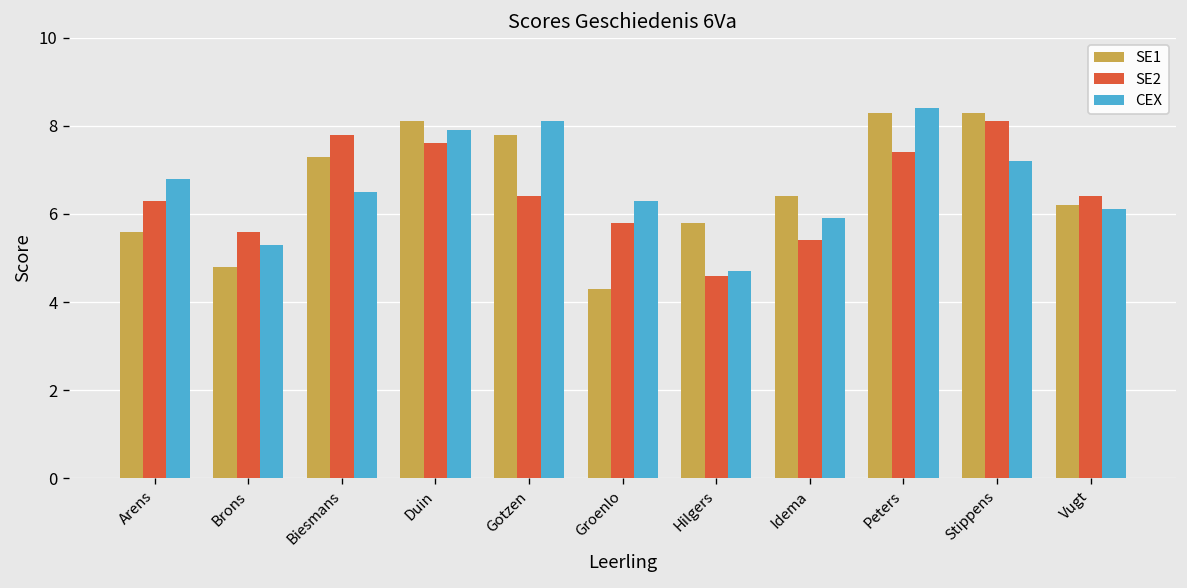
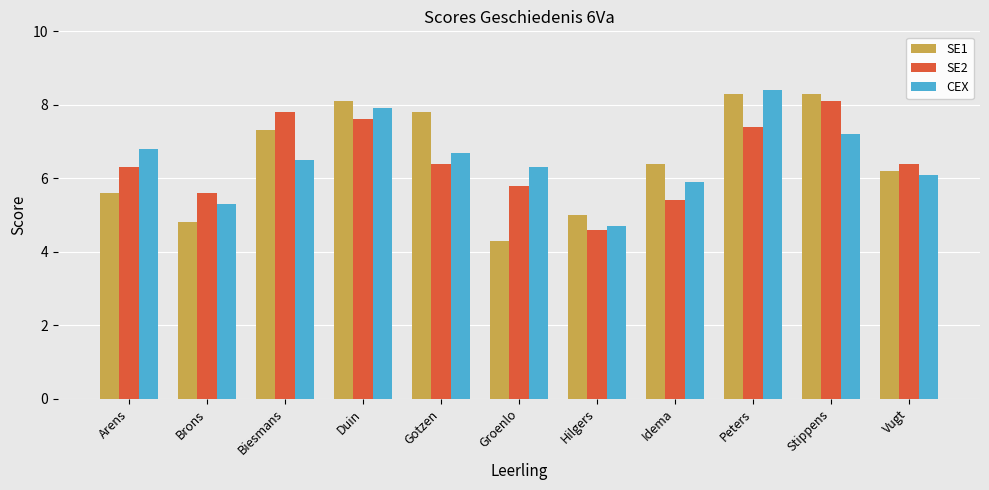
  {
    "SE1": {
      "Arens": 5.6,
      "Brons": 4.8,
      "Biesmans": 7.3,
      "Duin": 8.1,
      "Gotzen": 7.8,
      "Groenlo": 4.3,
-     "Hilgers": 5.8,
+     "Hilgers": 5.0,
      "Idema": 6.4,
      "Peters": 8.3,
      "Stippens": 8.3,
      "Vugt": 6.2
    },
    "SE2": {
      "Arens": 6.3,
      "Brons": 5.6,
      "Biesmans": 7.8,
      "Duin": 7.6,
      "Gotzen": 6.4,
      "Groenlo": 5.8,
      "Hilgers": 4.6,
      "Idema": 5.4,
      "Peters": 7.4,
      "Stippens": 8.1,
      "Vugt": 6.4
    },
    "CEX": {
      "Arens": 6.8,
      "Brons": 5.3,
      "Biesmans": 6.5,
      "Duin": 7.9,
-     "Gotzen": 8.1,
+     "Gotzen": 6.7,
      "Groenlo": 6.3,
      "Hilgers": 4.7,
      "Idema": 5.9,
      "Peters": 8.4,
      "Stippens": 7.2,
      "Vugt": 6.1
    }
  }
